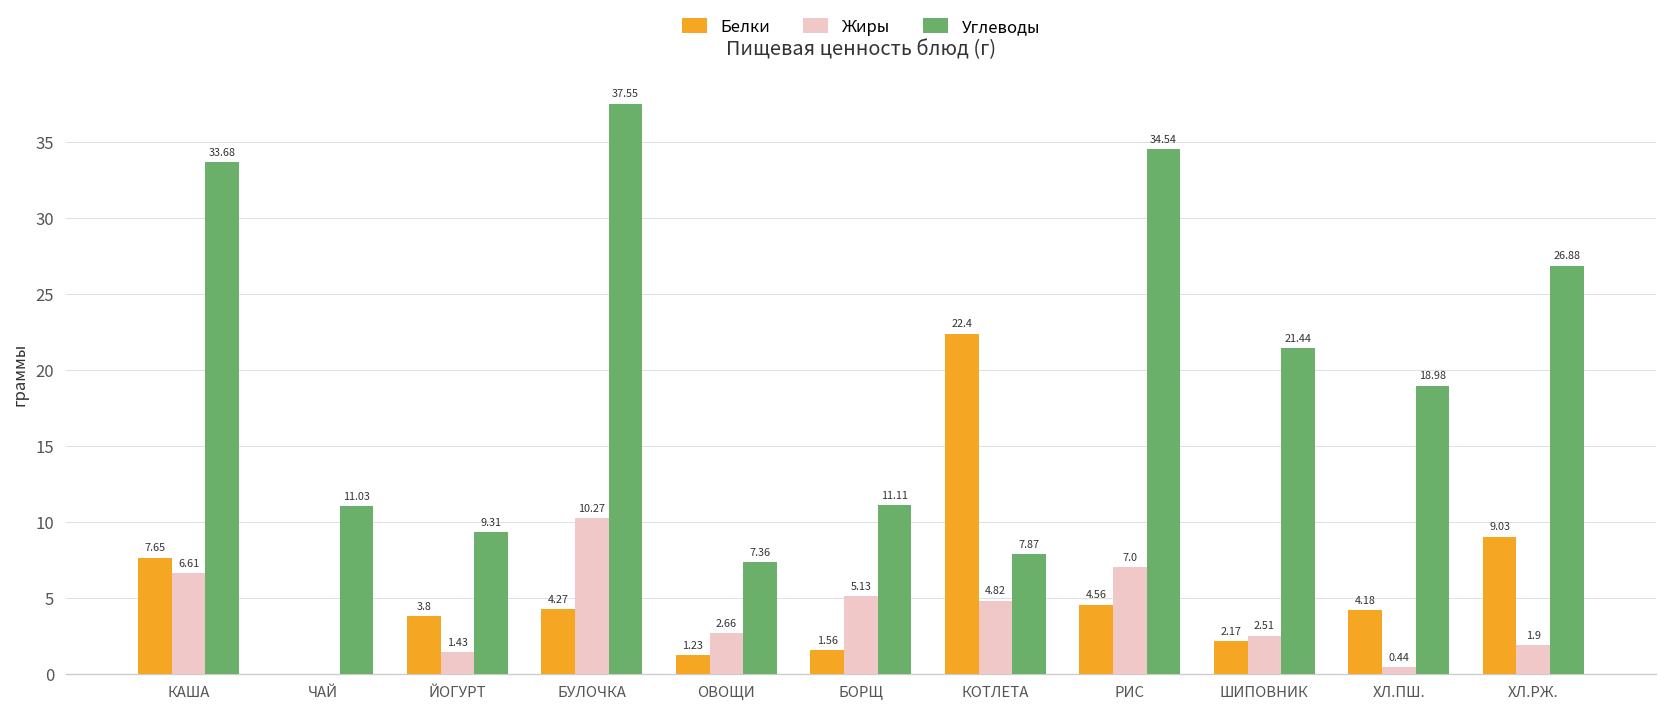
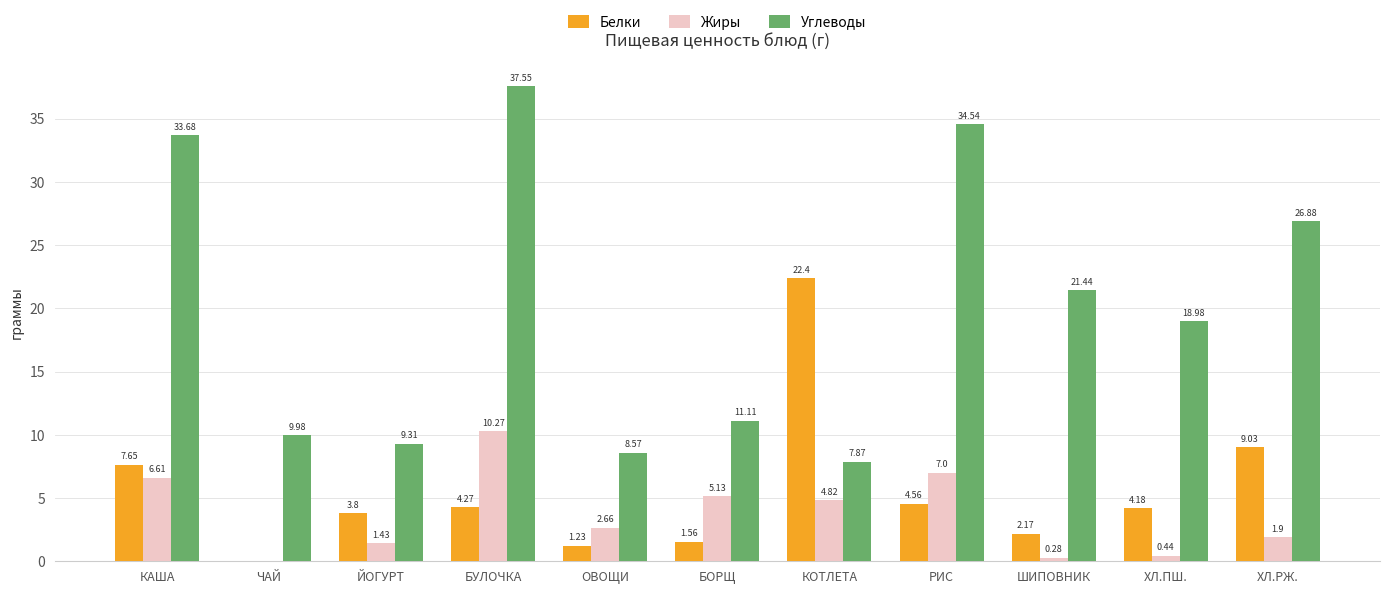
  {
    "Белки": {
      "КАША": 7.65,
      "ЙОГУРТ": 3.8,
      "БУЛОЧКА": 4.27,
      "ОВОЩИ": 1.23,
      "БОРЩ": 1.56,
      "КОТЛЕТА": 22.4,
      "РИС": 4.56,
      "ШИПОВНИК": 2.17,
      "ХЛ.ПШ.": 4.18,
      "ХЛ.РЖ.": 9.03
    },
    "Жиры": {
      "КАША": 6.61,
      "ЙОГУРТ": 1.43,
      "БУЛОЧКА": 10.27,
      "ОВОЩИ": 2.66,
      "БОРЩ": 5.13,
      "КОТЛЕТА": 4.82,
      "РИС": 7.0,
-     "ШИПОВНИК": 2.51,
+     "ШИПОВНИК": 0.28,
      "ХЛ.ПШ.": 0.44,
      "ХЛ.РЖ.": 1.9
    },
    "Углеводы": {
      "КАША": 33.68,
-     "ЧАЙ": 11.03,
+     "ЧАЙ": 9.98,
      "ЙОГУРТ": 9.31,
      "БУЛОЧКА": 37.55,
-     "ОВОЩИ": 7.36,
+     "ОВОЩИ": 8.57,
      "БОРЩ": 11.11,
      "КОТЛЕТА": 7.87,
      "РИС": 34.54,
      "ШИПОВНИК": 21.44,
      "ХЛ.ПШ.": 18.98,
      "ХЛ.РЖ.": 26.88
    }
  }
